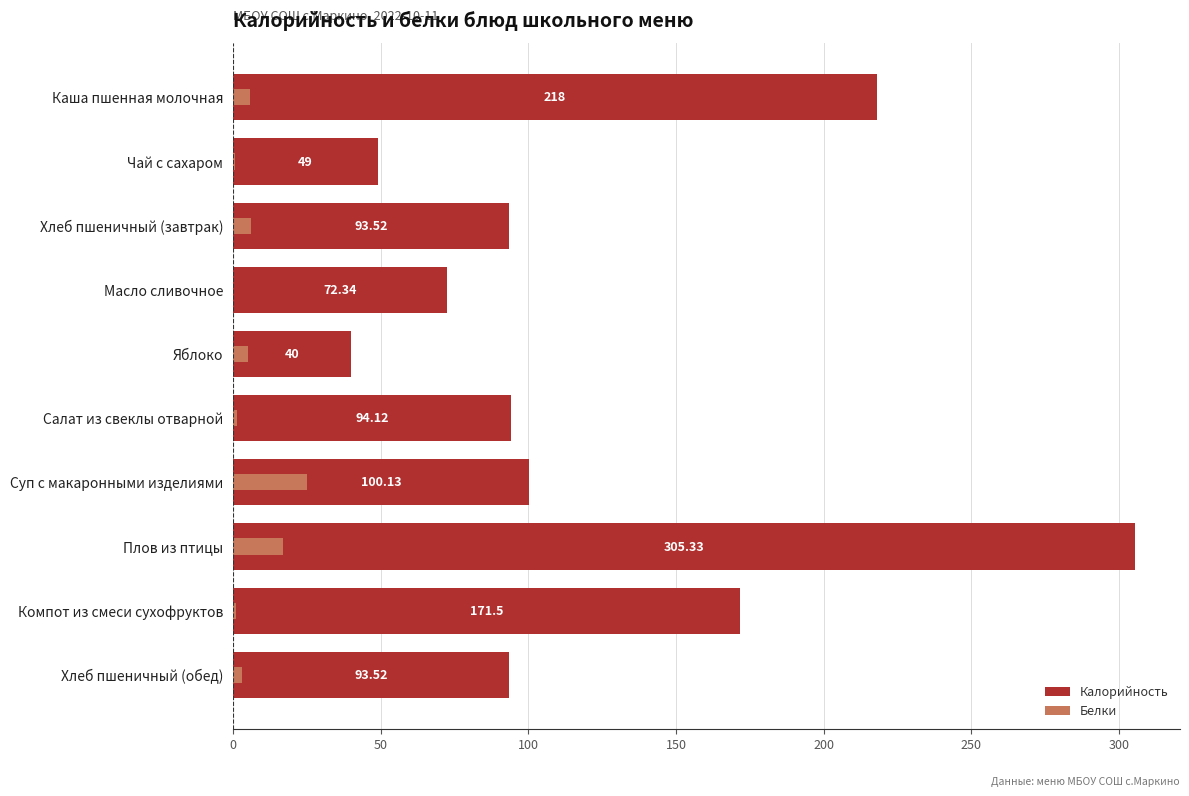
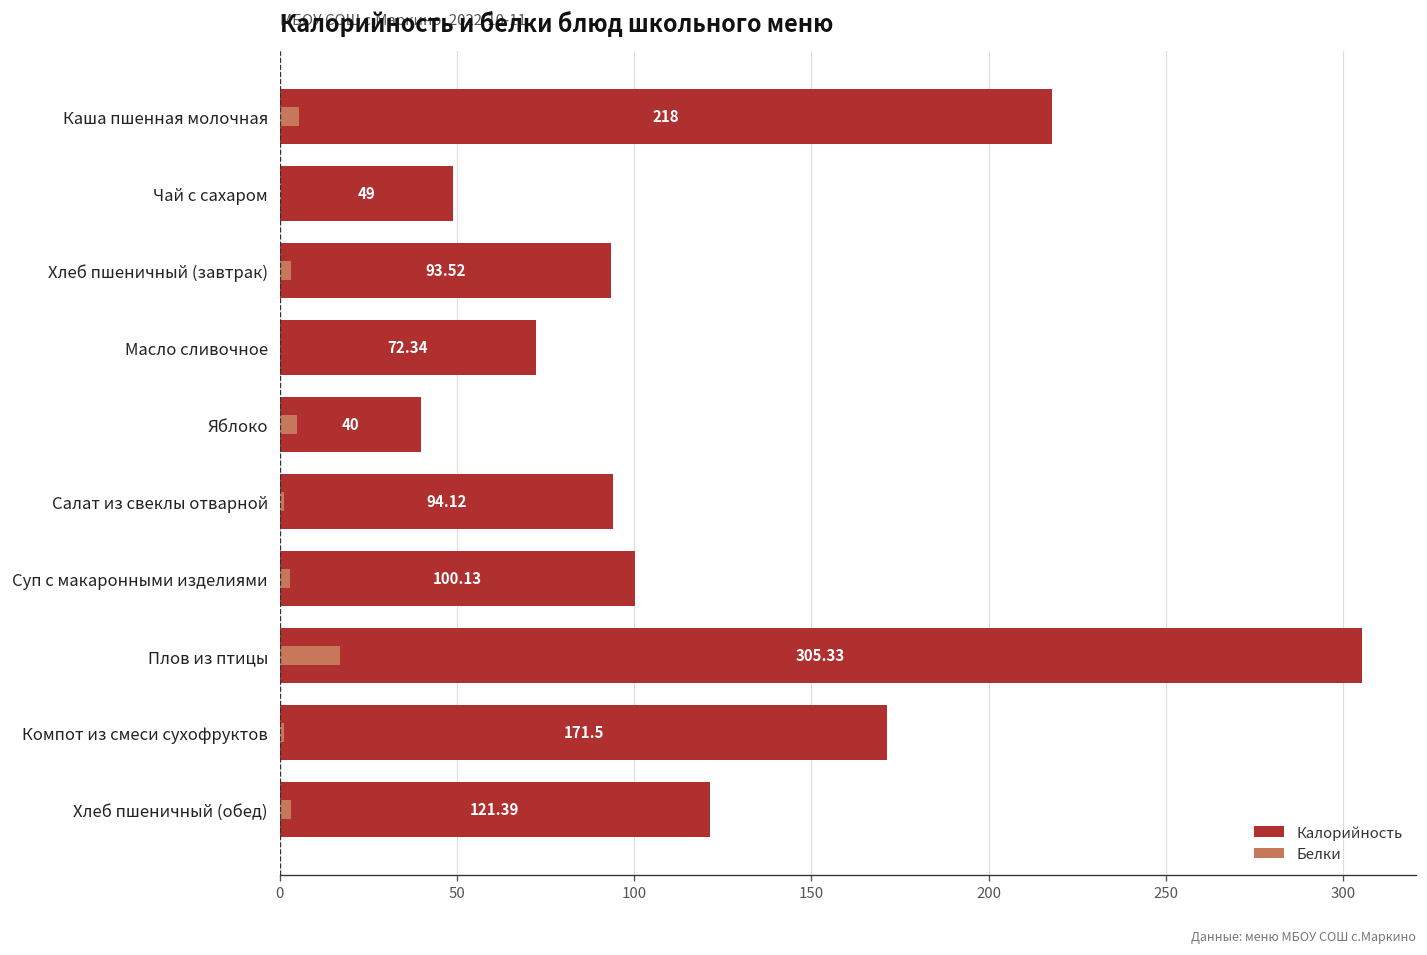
  {
    "Калорийность": {
      "Каша пшенная молочная": 218,
      "Чай с сахаром": 49,
      "Хлеб пшеничный (завтрак)": 93.52,
      "Масло сливочное": 72.34,
      "Яблоко": 40,
      "Салат из свеклы отварной": 94.12,
      "Суп с макаронными изделиями": 100.13,
      "Плов из птицы": 305.33,
      "Компот из смеси сухофруктов": 171.5,
-     "Хлеб пшеничный (обед)": 93.52
+     "Хлеб пшеничный (обед)": 121.39
    },
    "Белки": {
-     "Хлеб пшеничный (завтрак)": 6,
-     "Суп с макаронными изделиями": 25
+     "Хлеб пшеничный (завтрак)": 3,
+     "Суп с макаронными изделиями": 3
    }
  }
